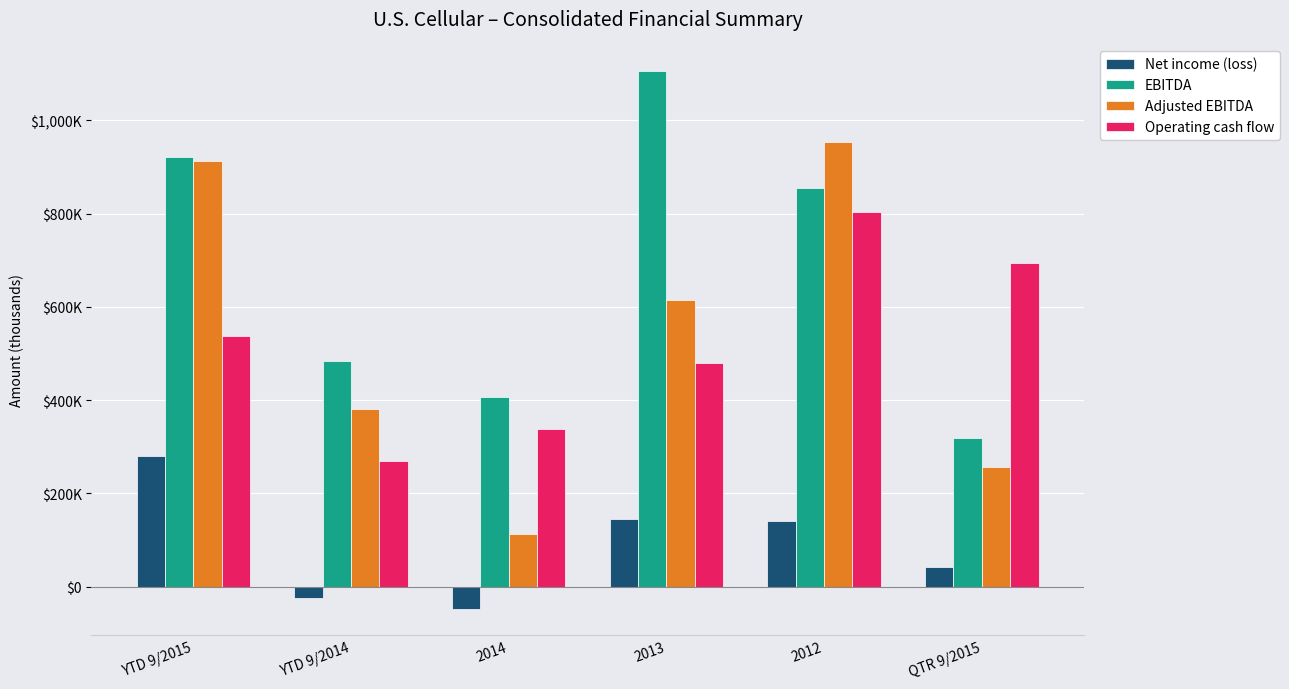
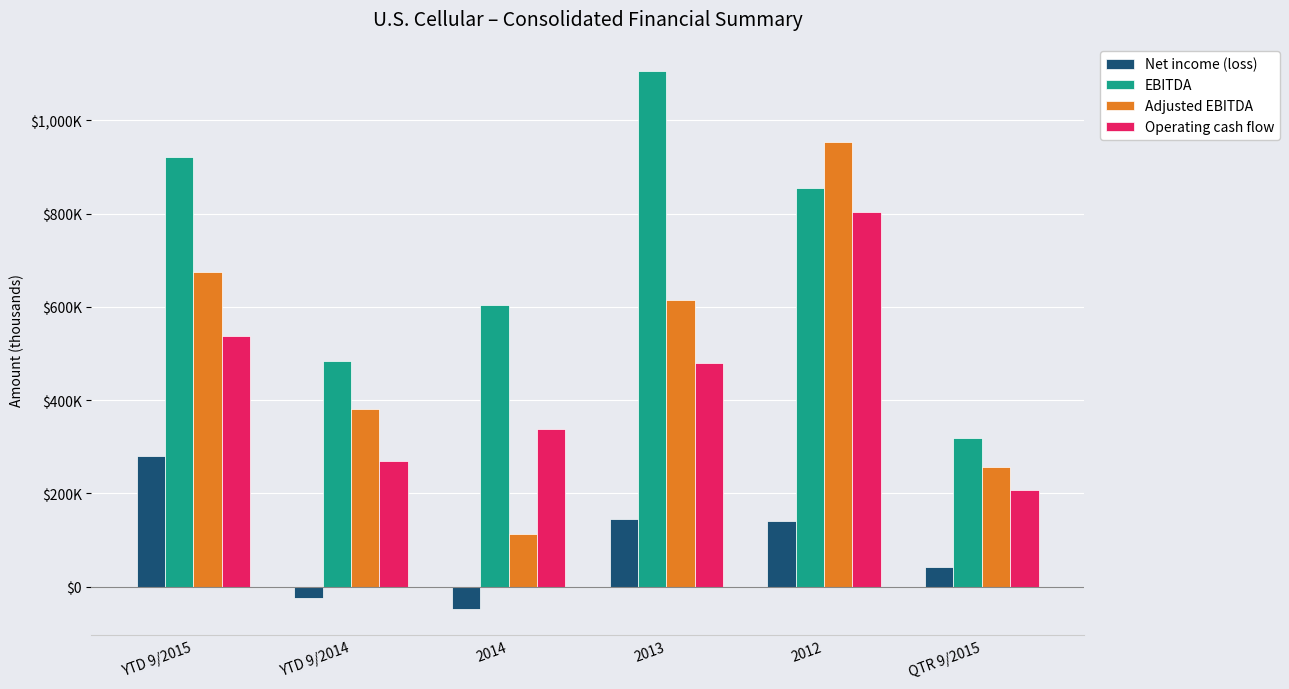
  {
    "Net income (loss)": {
      "YTD 9/2015": "$280,000",
      "YTD 9/2014": "$-20,000",
      "2014": "$-50,000",
      "2013": "$140,000",
      "2012": "$140,000",
      "QTR 9/2015": "$40,000"
    },
    "EBITDA": {
      "YTD 9/2015": "$920,000",
      "YTD 9/2014": "$480,000",
-     "2014": "$410,000",
+     "2014": "$600,000",
      "2013": "$1,110,000",
      "2012": "$860,000",
      "QTR 9/2015": "$320,000"
    },
    "Adjusted EBITDA": {
-     "YTD 9/2015": "$910,000",
+     "YTD 9/2015": "$670,000",
      "YTD 9/2014": "$380,000",
      "2014": "$110,000",
      "2013": "$620,000",
      "2012": "$950,000",
      "QTR 9/2015": "$260,000"
    },
    "Operating cash flow": {
      "YTD 9/2015": "$540,000",
      "YTD 9/2014": "$270,000",
      "2014": "$340,000",
      "2013": "$480,000",
      "2012": "$800,000",
-     "QTR 9/2015": "$690,000"
+     "QTR 9/2015": "$210,000"
    }
  }
